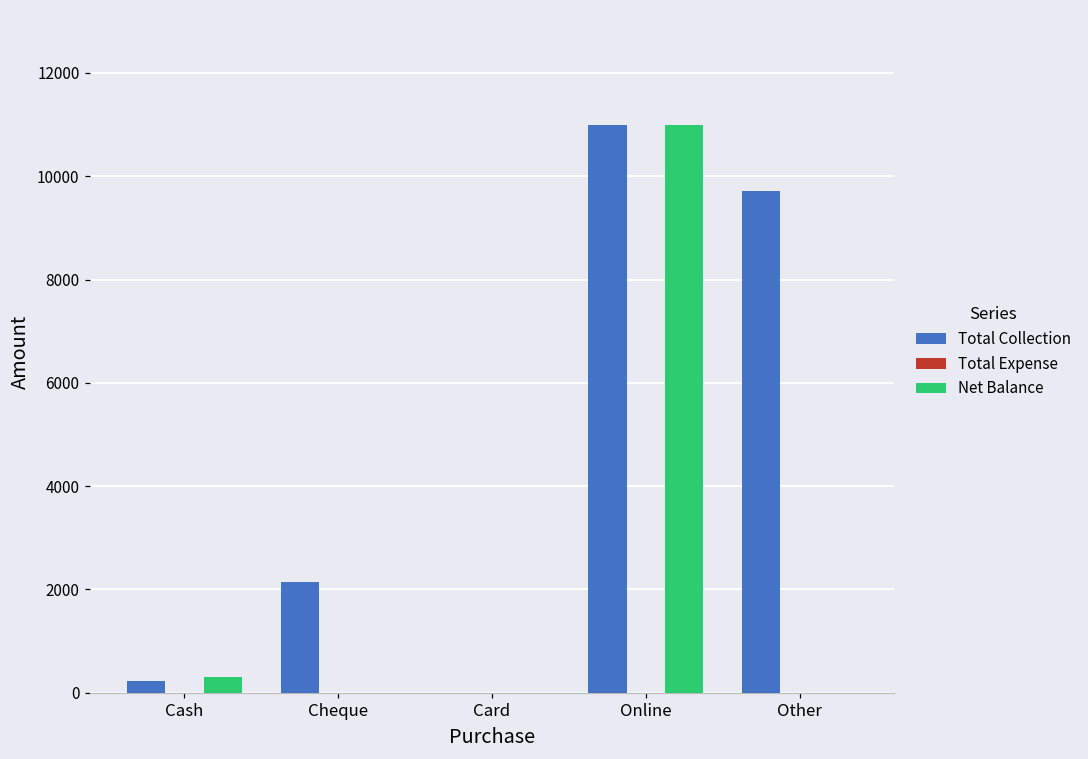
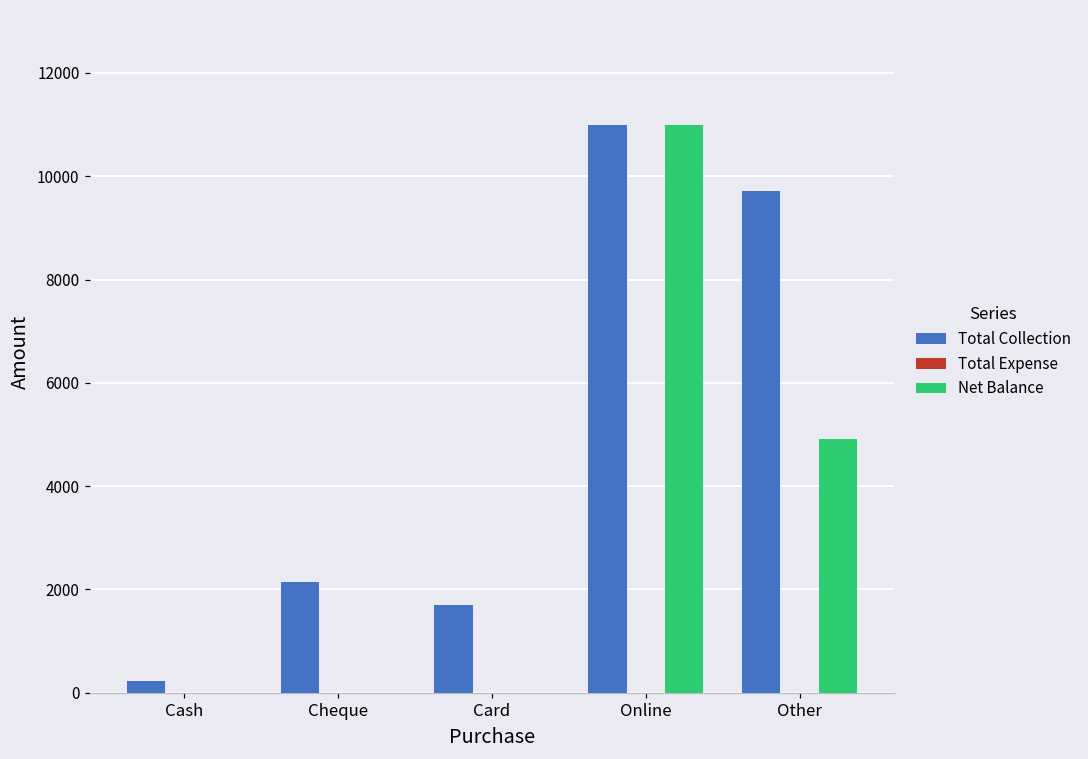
  {
    "Total Collection": {
      "Cash": 200,
      "Cheque": 2100,
-     "Card": 0,
+     "Card": 1700,
      "Online": 11000,
      "Other": 9700
    },
    "Total Expense": {
      "Cash": 0,
      "Cheque": 0,
      "Card": 0,
      "Online": 0,
      "Other": 0
    },
    "Net Balance": {
-     "Cash": 300,
+     "Cash": 0,
      "Cheque": 0,
      "Card": 0,
      "Online": 11000,
-     "Other": 0
+     "Other": 4900
    }
  }
